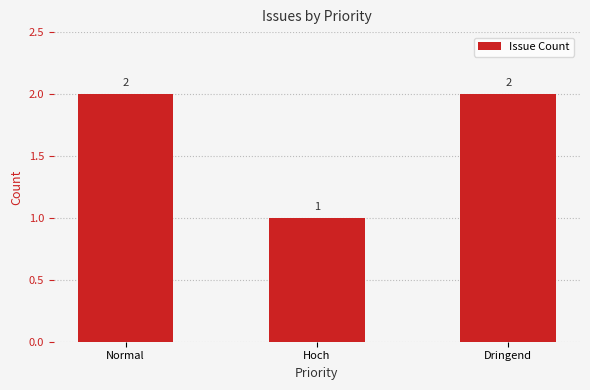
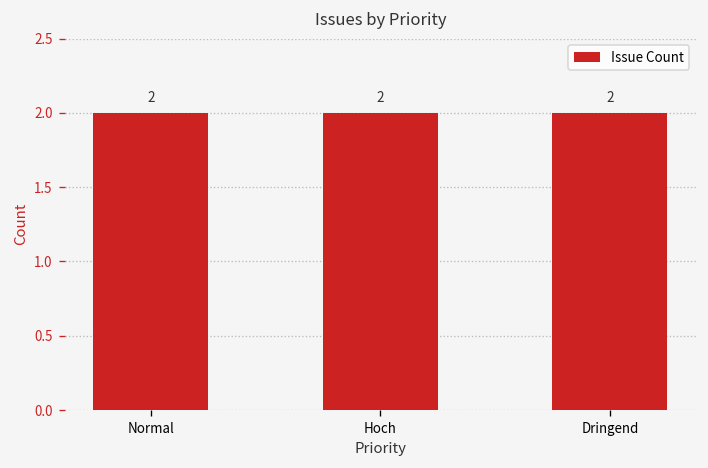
  {
    "Normal": 2,
-   "Hoch": 1,
+   "Hoch": 2,
    "Dringend": 2
  }
